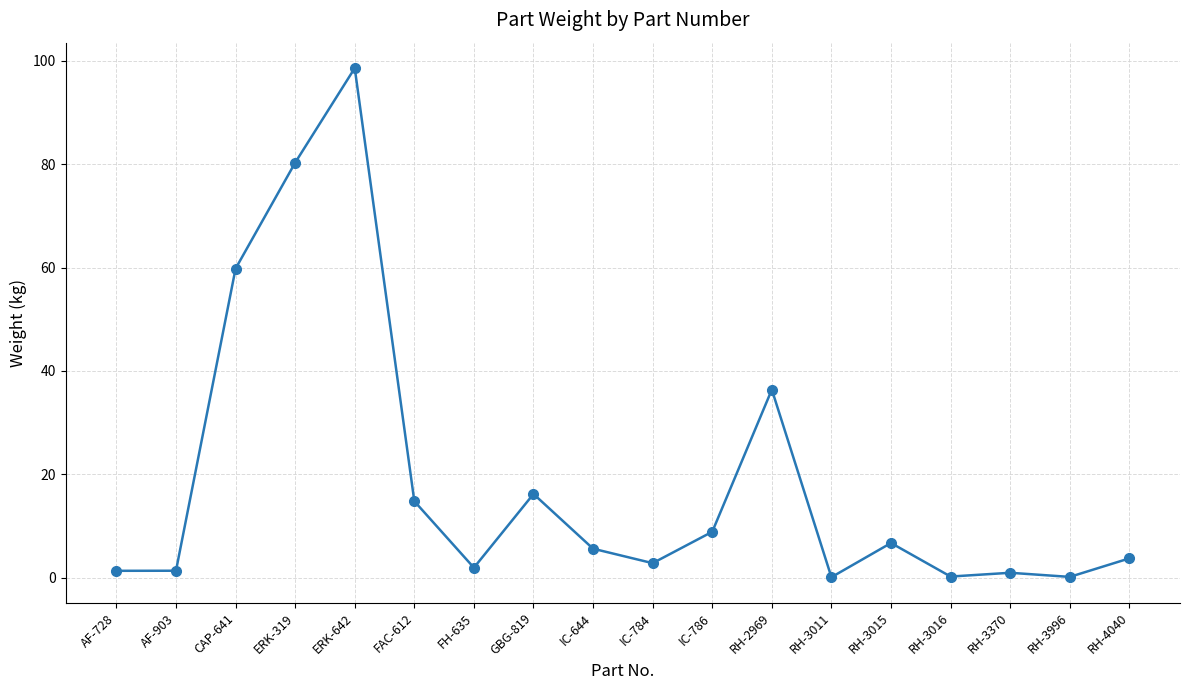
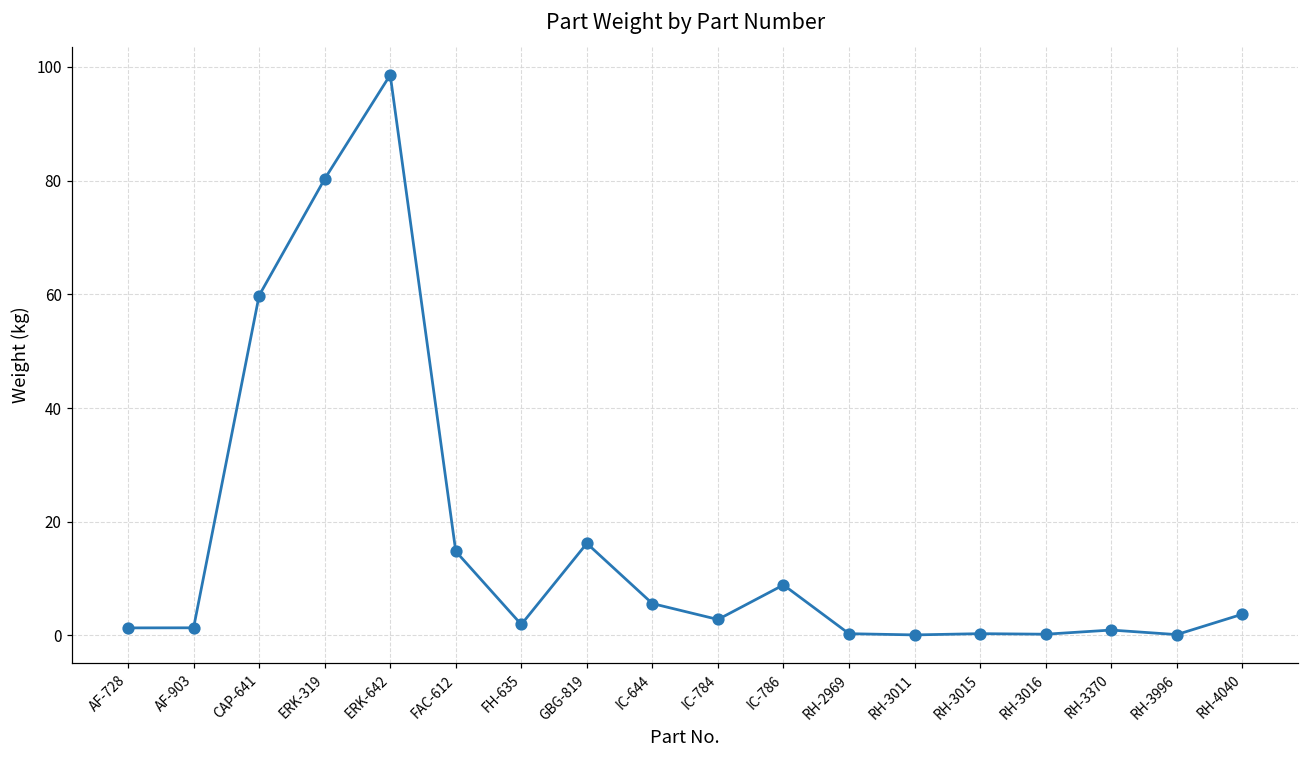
  {
    "AF-728": 1,
    "AF-903": 1,
    "CAP-641": 60,
    "ERK-319": 80,
    "ERK-642": 99,
    "FAC-612": 15,
    "FH-635": 2,
    "GBG-819": 16,
    "IC-644": 6,
    "IC-784": 3,
    "IC-786": 9,
-   "RH-2969": 36,
+   "RH-2969": 0,
    "RH-3011": 0,
-   "RH-3015": 7,
+   "RH-3015": 0,
    "RH-3016": 0,
    "RH-3370": 1,
    "RH-3996": 0,
    "RH-4040": 4
  }
